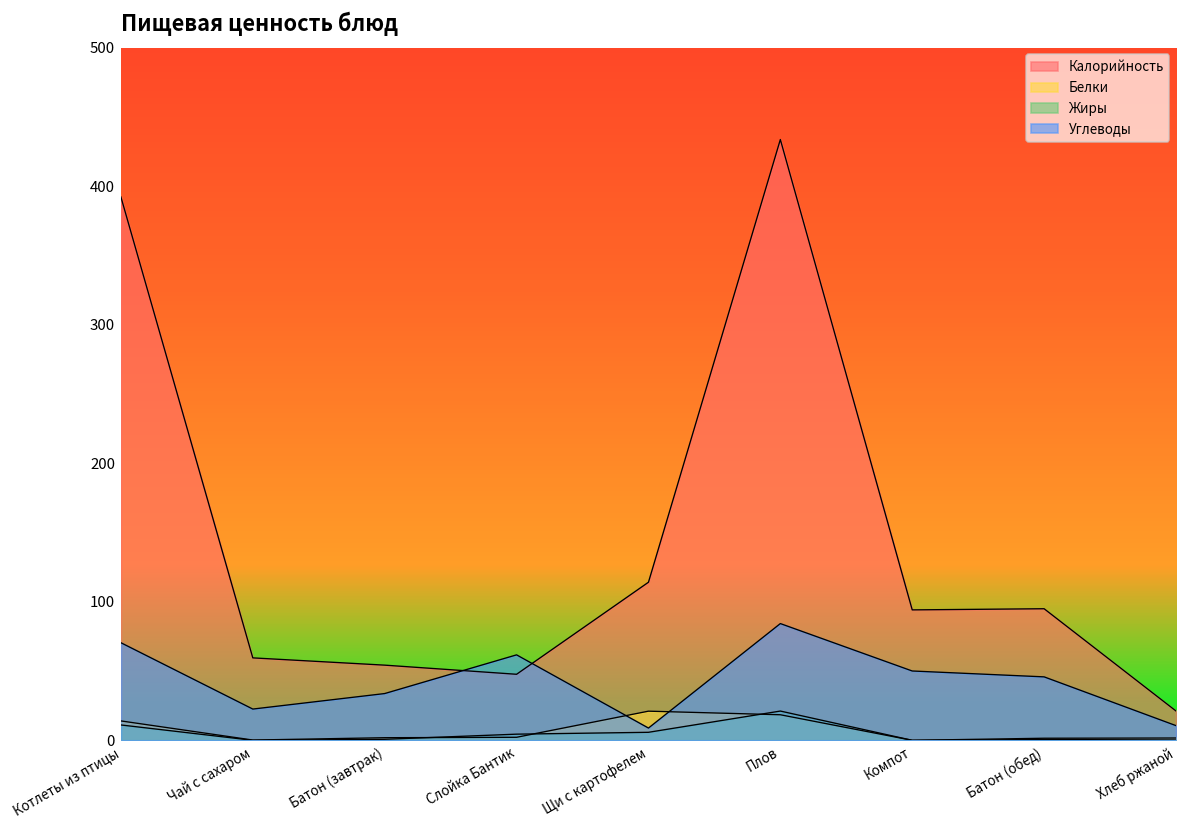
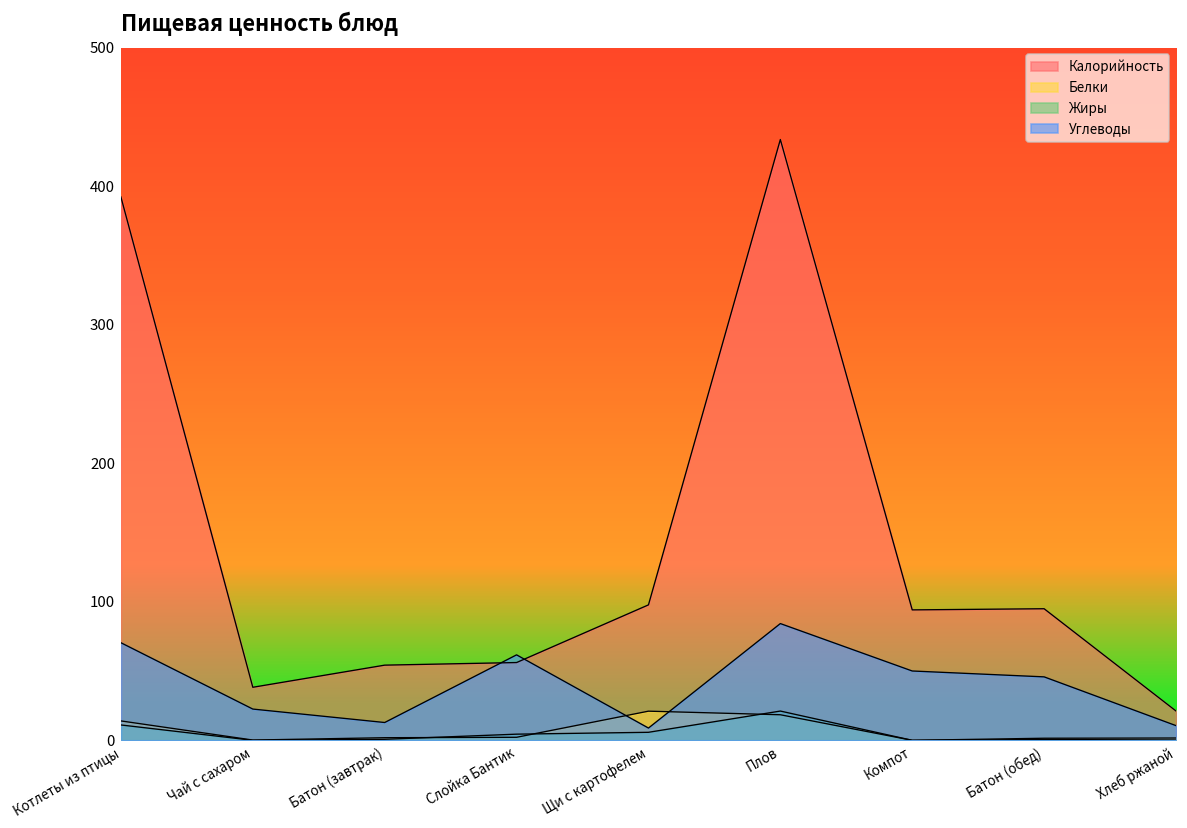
  {
    "Калорийность": {
      "Котлеты из птицы": 392,
-     "Чай с сахаром": 60,
+     "Чай с сахаром": 38,
      "Батон (завтрак)": 54,
-     "Слойка Бантик": 48,
-     "Щи с картофелем": 114,
+     "Слойка Бантик": 56,
+     "Щи с картофелем": 98,
      "Плов": 434,
      "Компот": 94,
      "Батон (обед)": 95,
      "Хлеб ржаной": 21
    },
    "Белки": {
      "Котлеты из птицы": 14,
      "Слойка Бантик": 2,
      "Щи с картофелем": 21,
      "Плов": 18
    },
    "Жиры": {
      "Котлеты из птицы": 11,
      "Слойка Бантик": 4,
      "Щи с картофелем": 6,
      "Плов": 21
    },
    "Углеводы": {
      "Котлеты из птицы": 70,
      "Чай с сахаром": 23,
-     "Батон (завтрак)": 34,
+     "Батон (завтрак)": 13,
      "Слойка Бантик": 62,
      "Щи с картофелем": 9,
      "Плов": 84,
      "Компот": 50,
      "Батон (обед)": 46,
      "Хлеб ржаной": 11
    }
  }
